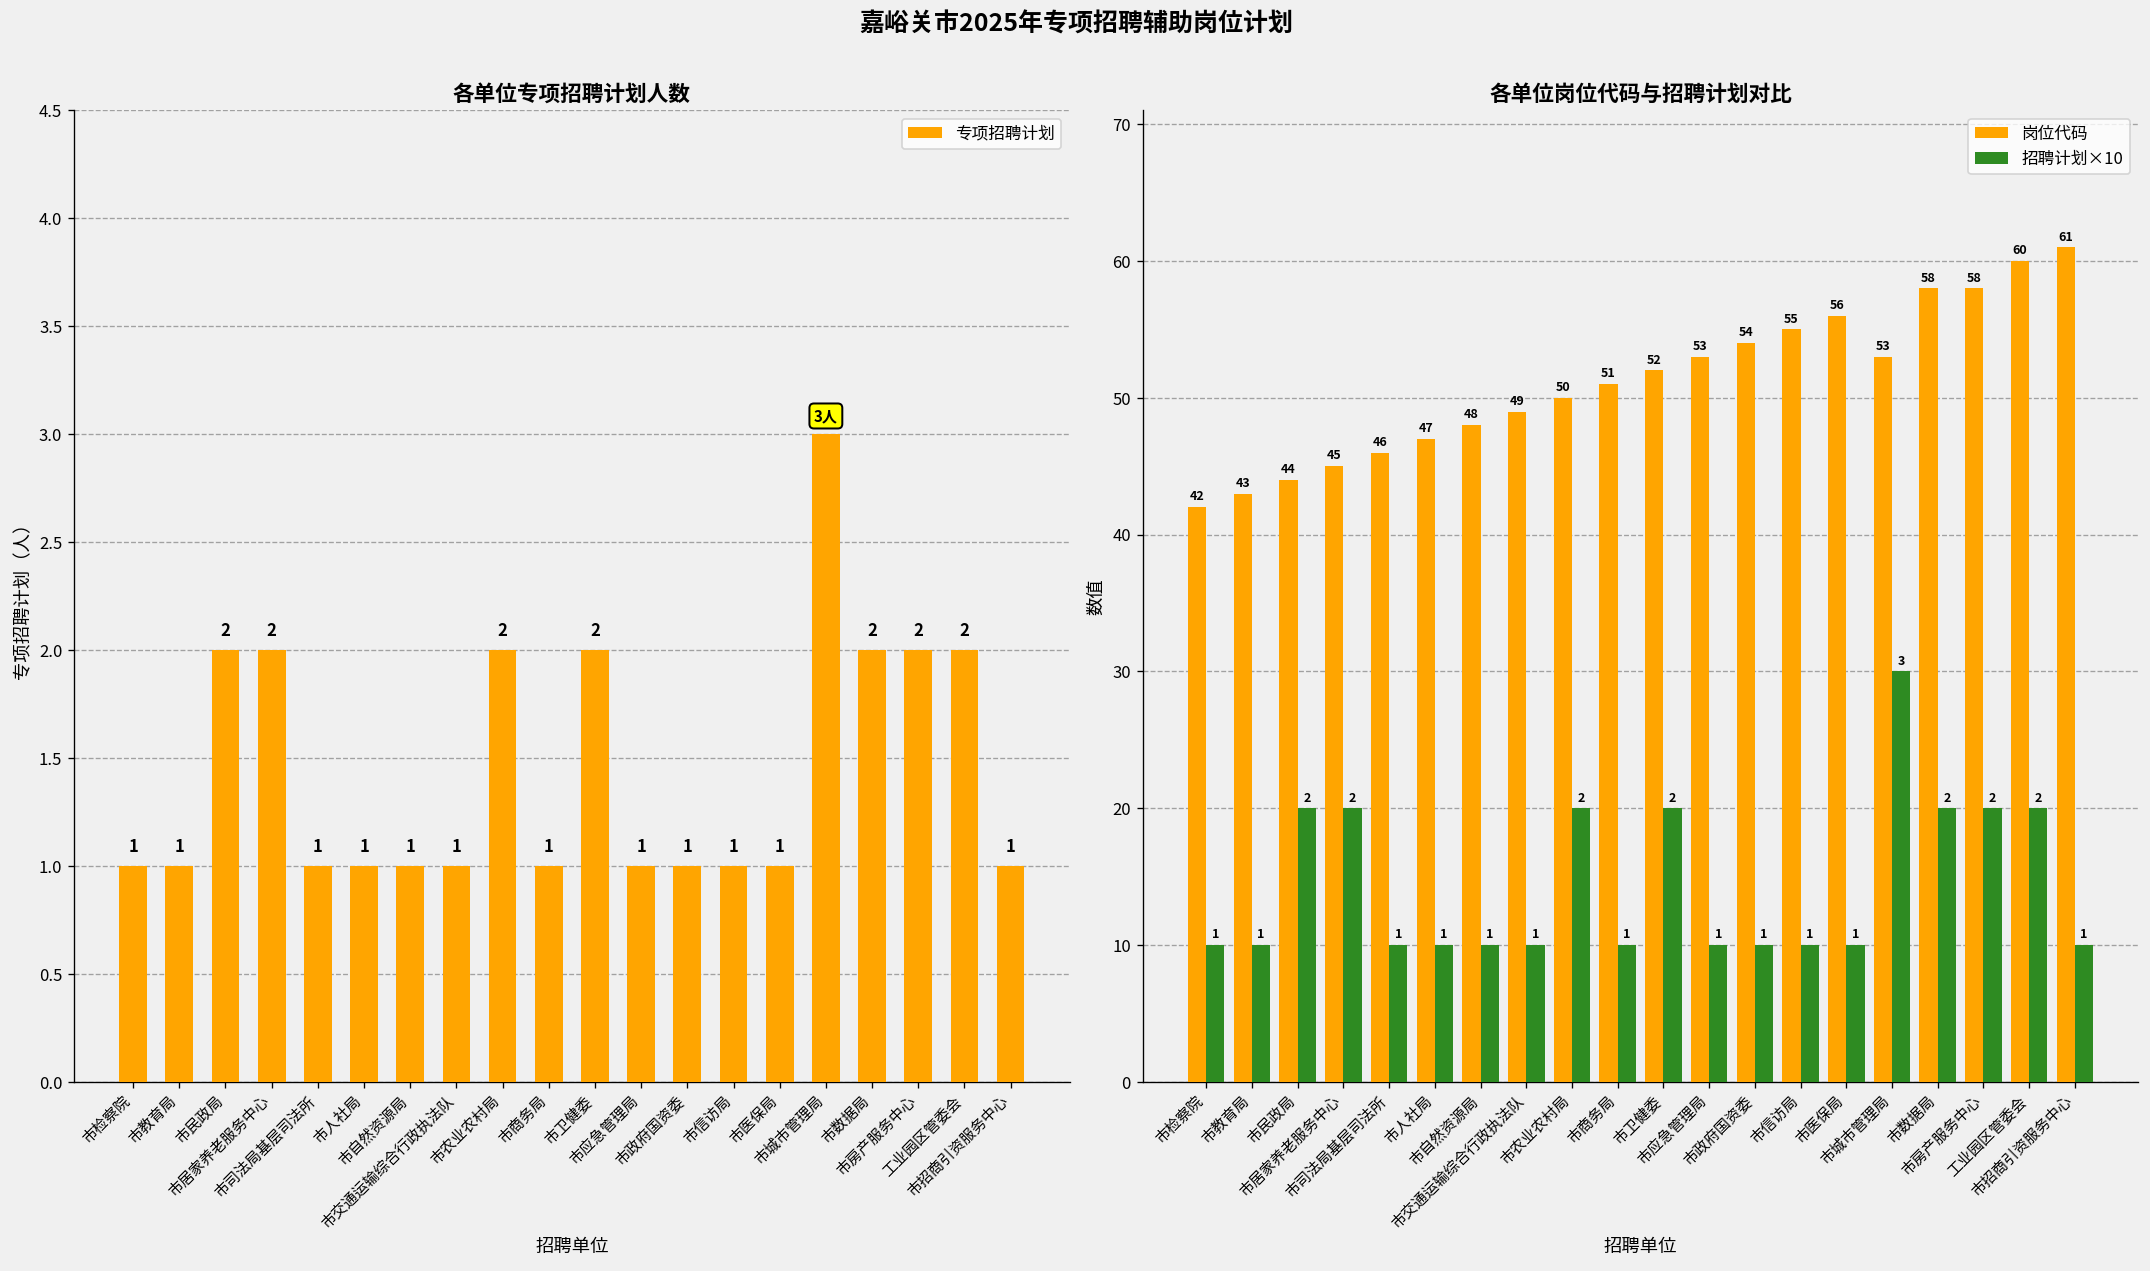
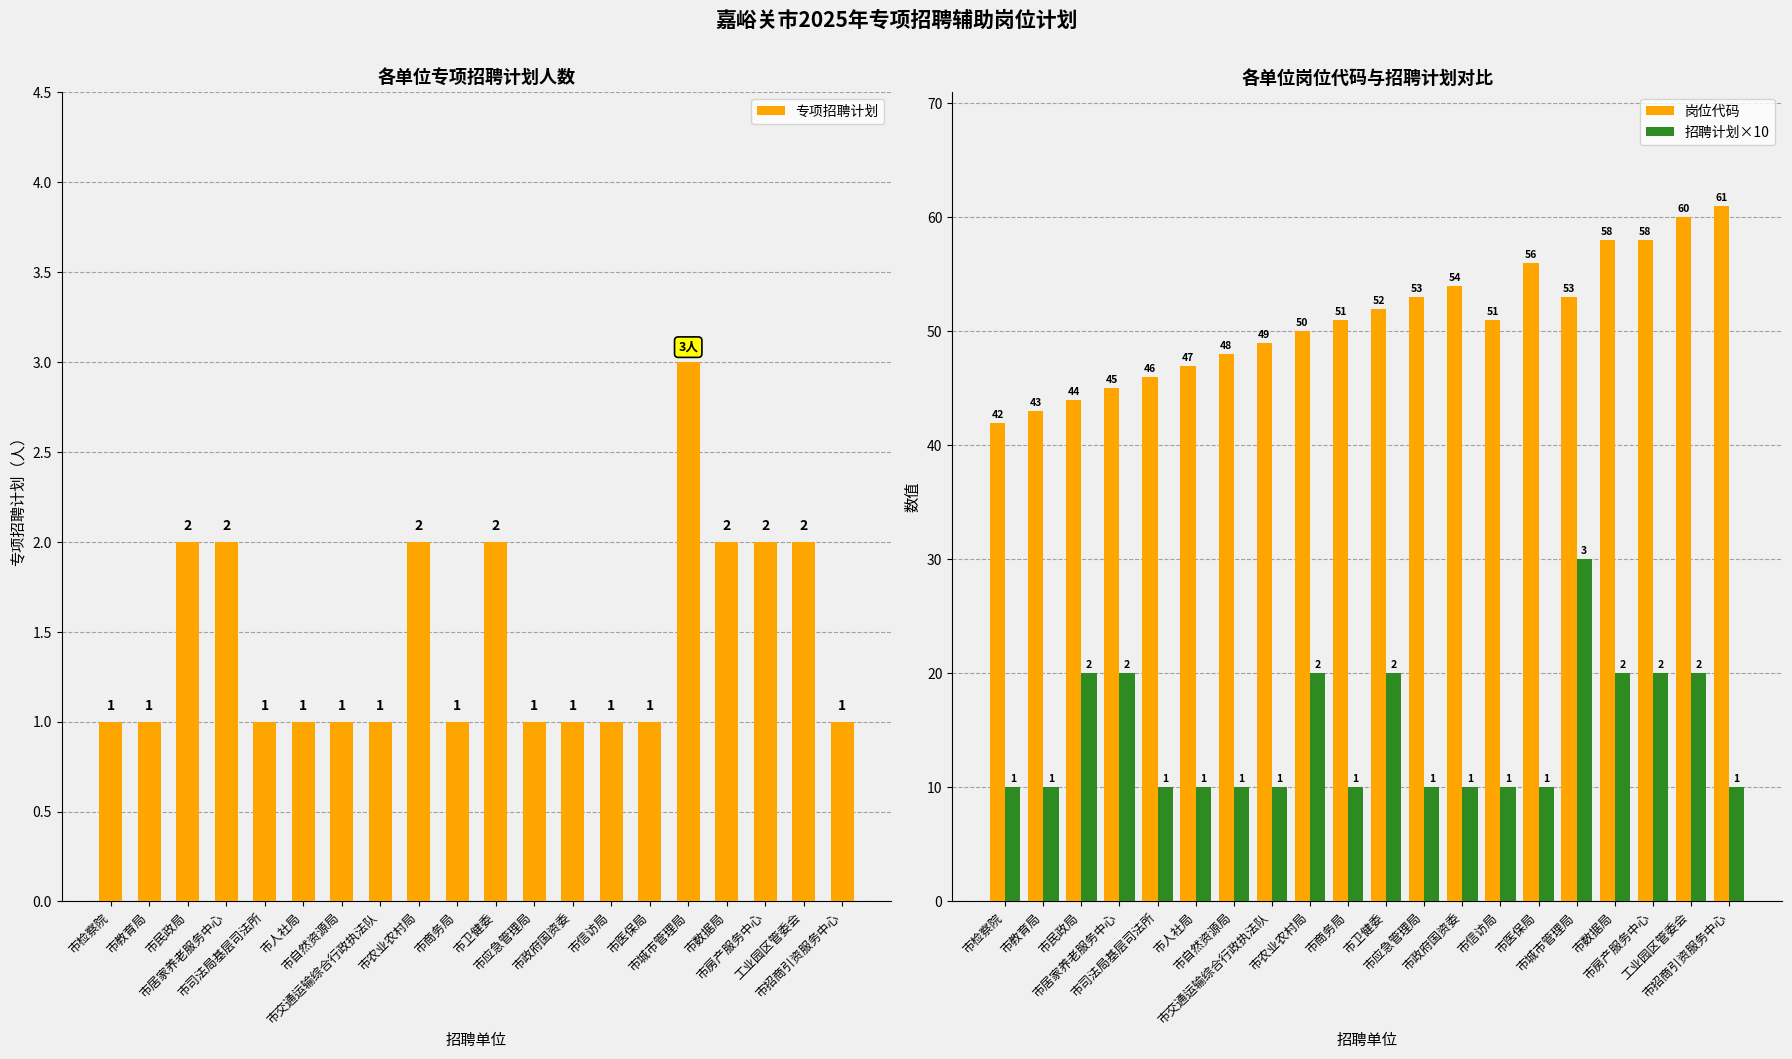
  {
    "各单位专项招聘计划人数": {
      "市检察院": 1,
      "市教育局": 1,
      "市民政局": 2,
      "市居家养老服务中心": 2,
      "市司法局基层司法所": 1,
      "市人社局": 1,
      "市自然资源局": 1,
      "市交通运输综合行政执法队": 1,
      "市农业农村局": 2,
      "市商务局": 1,
      "市卫健委": 2,
      "市应急管理局": 1,
      "市政府国资委": 1,
      "市信访局": 1,
      "市医保局": 1,
      "市数据局": 2,
      "市房产服务中心": 2,
      "工业园区管委会": 2,
      "市招商引资服务中心": 1
    },
    "各单位岗位代码与招聘计划对比": {
      "岗位代码": {
        "市检察院": 42,
        "市教育局": 43,
        "市民政局": 44,
        "市居家养老服务中心": 45,
        "市司法局基层司法所": 46,
        "市人社局": 47,
        "市自然资源局": 48,
        "市交通运输综合行政执法队": 49,
        "市农业农村局": 50,
        "市商务局": 51,
        "市卫健委": 52,
        "市应急管理局": 53,
        "市政府国资委": 54,
-       "市信访局": 55,
+       "市信访局": 51,
        "市医保局": 56,
        "市城市管理局": 53,
        "市数据局": 58,
        "市房产服务中心": 58,
        "工业园区管委会": 60,
        "市招商引资服务中心": 61
      }
    }
  }
